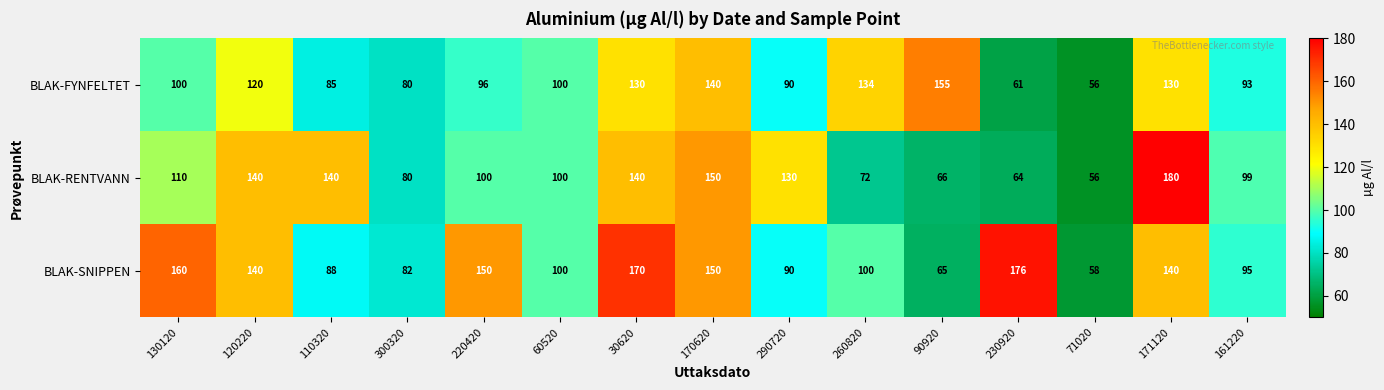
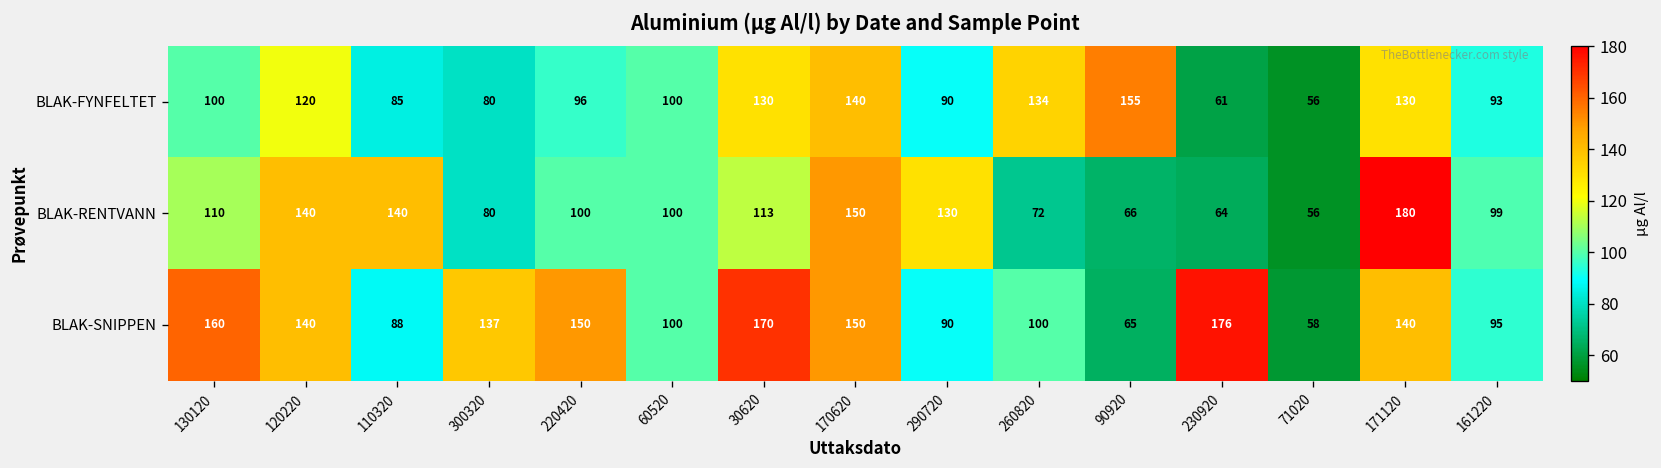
  {
    "BLAK-FYNFELTET": {
      "130120": 100,
      "120220": 120,
      "110320": 85,
      "300320": 80,
      "220420": 96,
      "60520": 100,
      "30620": 130,
      "170620": 140,
      "290720": 90,
      "260820": 134,
      "90920": 155,
      "230920": 61,
      "71020": 56,
      "171120": 130
    },
    "BLAK-RENTVANN": {
      "130120": 110,
      "120220": 140,
      "110320": 140,
      "300320": 80,
      "220420": 100,
      "60520": 100,
-     "30620": 140,
+     "30620": 113,
      "170620": 150,
      "290720": 130,
      "260820": 72,
      "90920": 66,
      "230920": 64,
      "71020": 56,
      "171120": 180,
      "161220": 99
    },
    "BLAK-SNIPPEN": {
      "130120": 160,
      "120220": 140,
      "110320": 88,
-     "300320": 82,
+     "300320": 137,
      "220420": 150,
      "60520": 100,
      "30620": 170,
      "170620": 150,
      "290720": 90,
      "260820": 100,
      "90920": 65,
      "230920": 176,
      "71020": 58,
      "171120": 140,
      "161220": 95
    }
  }
